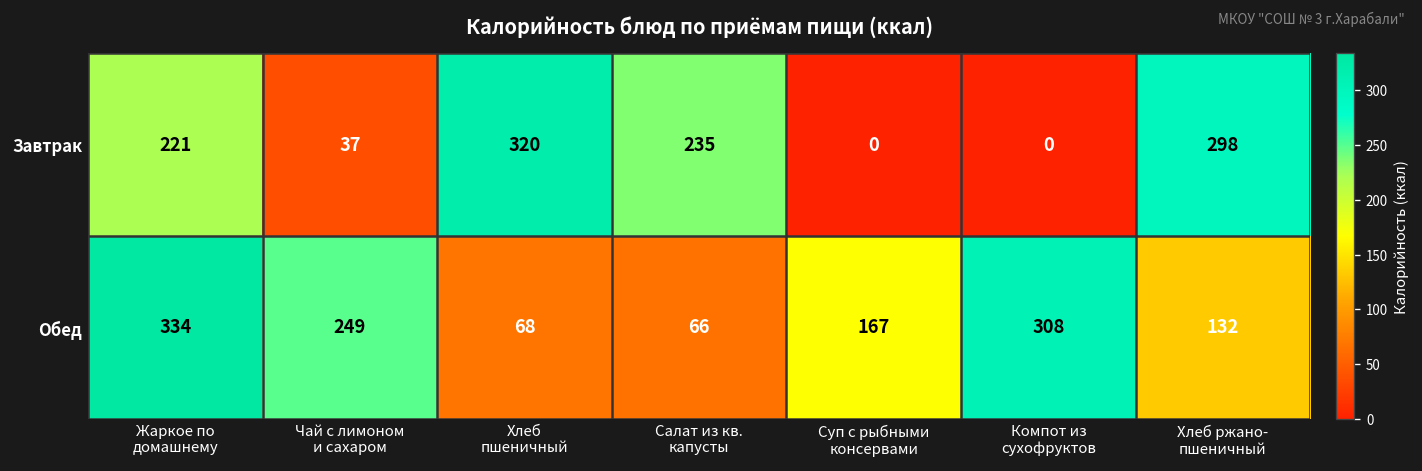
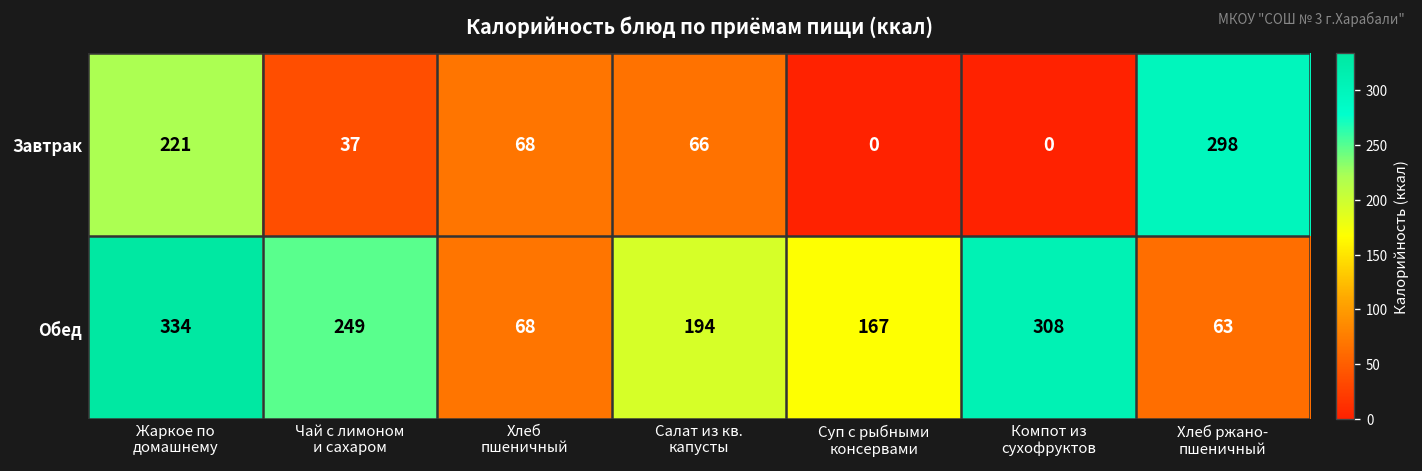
  {
    "Завтрак": {
      "Жаркое по домашнему": 221,
      "Чай с лимоном и сахаром": 37,
-     "Хлеб пшеничный": 320,
-     "Салат из кв. капусты": 235,
+     "Хлеб пшеничный": 68,
+     "Салат из кв. капусты": 66,
      "Суп с рыбными консервами": 0,
      "Компот из сухофруктов": 0,
      "Хлеб ржано- пшеничный": 298
    },
    "Обед": {
      "Жаркое по домашнему": 334,
      "Чай с лимоном и сахаром": 249,
      "Хлеб пшеничный": 68,
-     "Салат из кв. капусты": 66,
+     "Салат из кв. капусты": 194,
      "Суп с рыбными консервами": 167,
      "Компот из сухофруктов": 308,
-     "Хлеб ржано- пшеничный": 132
+     "Хлеб ржано- пшеничный": 63
    }
  }
